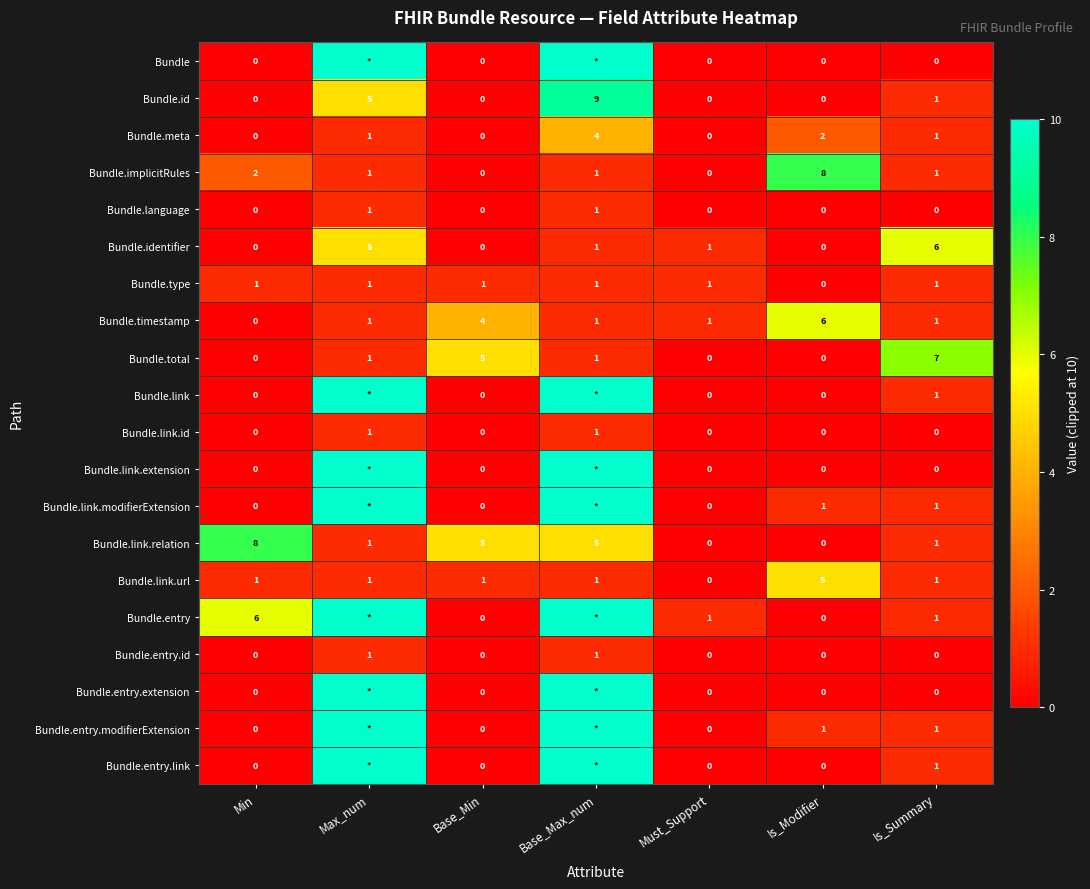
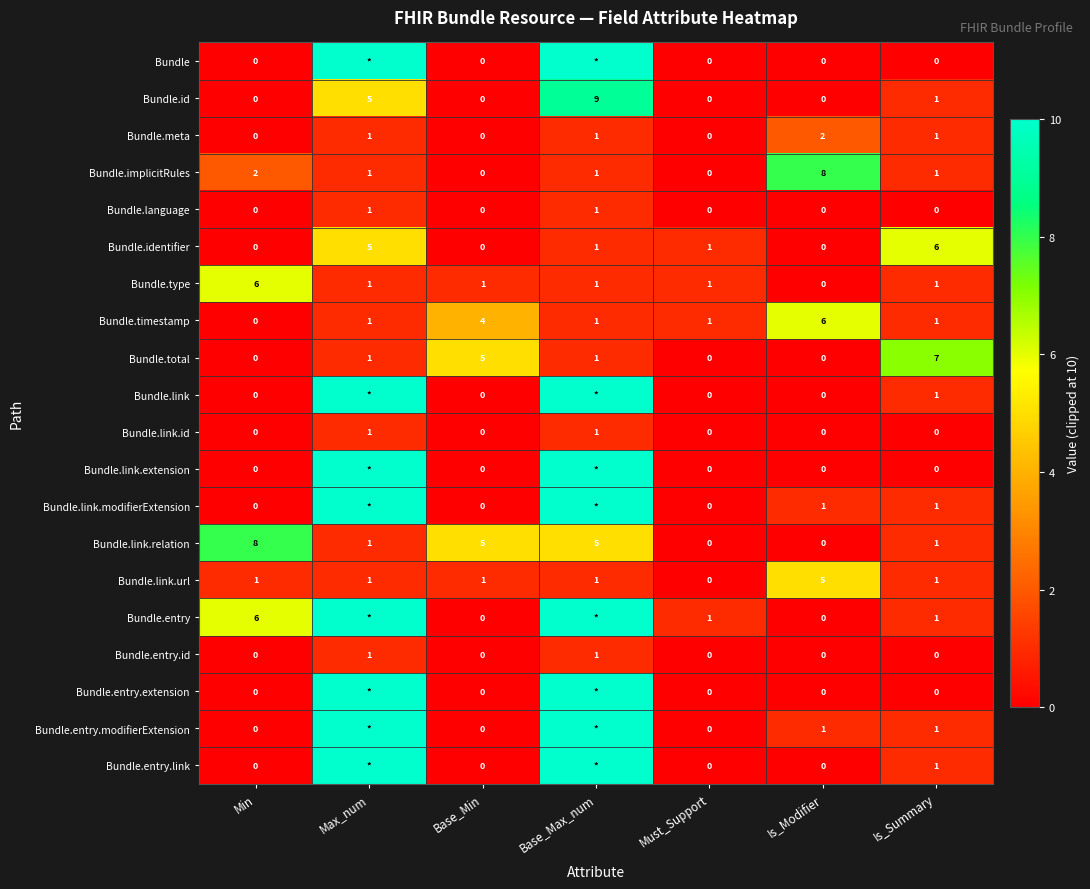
  {
    "Bundle": {
      "Min": 0,
      "Base_Min": 0,
      "Must_Support": 0,
      "Is_Modifier": 0,
      "Is_Summary": 0
    },
    "Bundle.id": {
      "Min": 0,
      "Max_num": 5,
      "Base_Min": 0,
      "Base_Max_num": 9,
      "Must_Support": 0,
      "Is_Modifier": 0,
      "Is_Summary": 1
    },
    "Bundle.meta": {
      "Min": 0,
      "Max_num": 1,
      "Base_Min": 0,
-     "Base_Max_num": 4,
+     "Base_Max_num": 1,
      "Must_Support": 0,
      "Is_Modifier": 2,
      "Is_Summary": 1
    },
    "Bundle.implicitRules": {
      "Min": 2,
      "Max_num": 1,
      "Base_Min": 0,
      "Base_Max_num": 1,
      "Must_Support": 0,
      "Is_Modifier": 8,
      "Is_Summary": 1
    },
    "Bundle.language": {
      "Min": 0,
      "Max_num": 1,
      "Base_Min": 0,
      "Base_Max_num": 1,
      "Must_Support": 0,
      "Is_Modifier": 0,
      "Is_Summary": 0
    },
    "Bundle.identifier": {
      "Min": 0,
      "Max_num": 5,
      "Base_Min": 0,
      "Base_Max_num": 1,
      "Must_Support": 1,
      "Is_Modifier": 0,
      "Is_Summary": 6
    },
    "Bundle.type": {
-     "Min": 1,
+     "Min": 6,
      "Max_num": 1,
      "Base_Min": 1,
      "Base_Max_num": 1,
      "Must_Support": 1,
      "Is_Modifier": 0,
      "Is_Summary": 1
    },
    "Bundle.timestamp": {
      "Min": 0,
      "Max_num": 1,
      "Base_Min": 4,
      "Base_Max_num": 1,
      "Must_Support": 1,
      "Is_Modifier": 6,
      "Is_Summary": 1
    },
    "Bundle.total": {
      "Min": 0,
      "Max_num": 1,
      "Base_Min": 5,
      "Base_Max_num": 1,
      "Must_Support": 0,
      "Is_Modifier": 0,
      "Is_Summary": 7
    },
    "Bundle.link": {
      "Min": 0,
      "Base_Min": 0,
      "Must_Support": 0,
      "Is_Modifier": 0,
      "Is_Summary": 1
    },
    "Bundle.link.id": {
      "Min": 0,
      "Max_num": 1,
      "Base_Min": 0,
      "Base_Max_num": 1,
      "Must_Support": 0,
      "Is_Modifier": 0,
      "Is_Summary": 0
    },
    "Bundle.link.extension": {
      "Min": 0,
      "Base_Min": 0,
      "Must_Support": 0,
      "Is_Modifier": 0,
      "Is_Summary": 0
    },
    "Bundle.link.modifierExtension": {
      "Min": 0,
      "Base_Min": 0,
      "Must_Support": 0,
      "Is_Modifier": 1,
      "Is_Summary": 1
    },
    "Bundle.link.relation": {
      "Min": 8,
      "Max_num": 1,
      "Base_Min": 5,
      "Base_Max_num": 5,
      "Must_Support": 0,
      "Is_Modifier": 0,
      "Is_Summary": 1
    },
    "Bundle.link.url": {
      "Min": 1,
      "Max_num": 1,
      "Base_Min": 1,
      "Base_Max_num": 1,
      "Must_Support": 0,
      "Is_Modifier": 5,
      "Is_Summary": 1
    },
    "Bundle.entry": {
      "Min": 6,
      "Base_Min": 0,
      "Must_Support": 1,
      "Is_Modifier": 0,
      "Is_Summary": 1
    },
    "Bundle.entry.id": {
      "Min": 0,
      "Max_num": 1,
      "Base_Min": 0,
      "Base_Max_num": 1,
      "Must_Support": 0,
      "Is_Modifier": 0,
      "Is_Summary": 0
    },
    "Bundle.entry.extension": {
      "Min": 0,
      "Base_Min": 0,
      "Must_Support": 0,
      "Is_Modifier": 0,
      "Is_Summary": 0
    },
    "Bundle.entry.modifierExtension": {
      "Min": 0,
      "Base_Min": 0,
      "Must_Support": 0,
      "Is_Modifier": 1,
      "Is_Summary": 1
    },
    "Bundle.entry.link": {
      "Min": 0,
      "Base_Min": 0,
      "Must_Support": 0,
      "Is_Modifier": 0,
      "Is_Summary": 1
    }
  }
